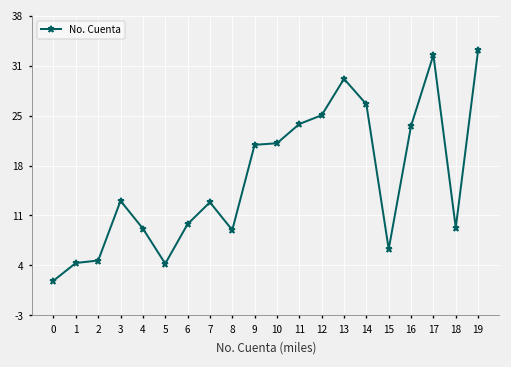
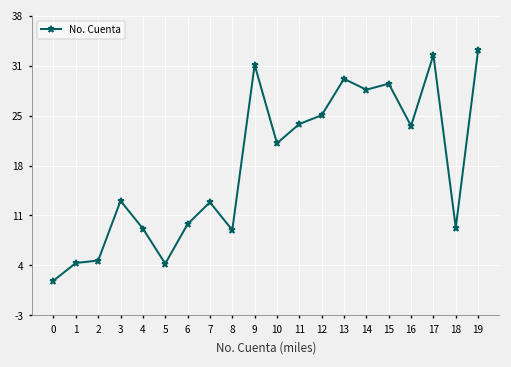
  {
    "0": 2,
    "1": 4,
    "2": 5,
    "3": 13,
    "4": 9,
    "5": 4,
    "6": 10,
    "7": 13,
    "8": 9,
-   "9": 21,
+   "9": 32,
    "10": 21,
    "11": 23,
    "12": 25,
    "13": 30,
-   "14": 26,
-   "15": 6,
+   "14": 28,
+   "15": 29,
    "16": 23,
    "17": 33,
    "18": 9,
    "19": 34
  }
